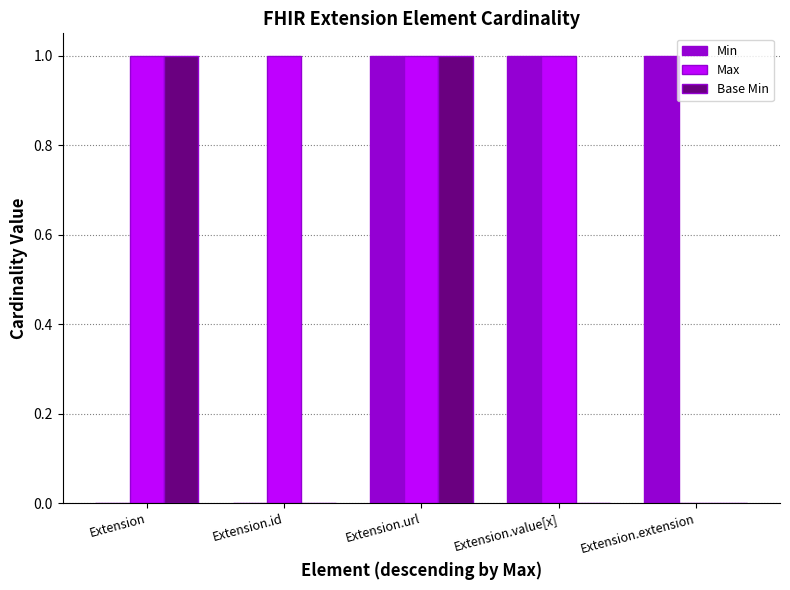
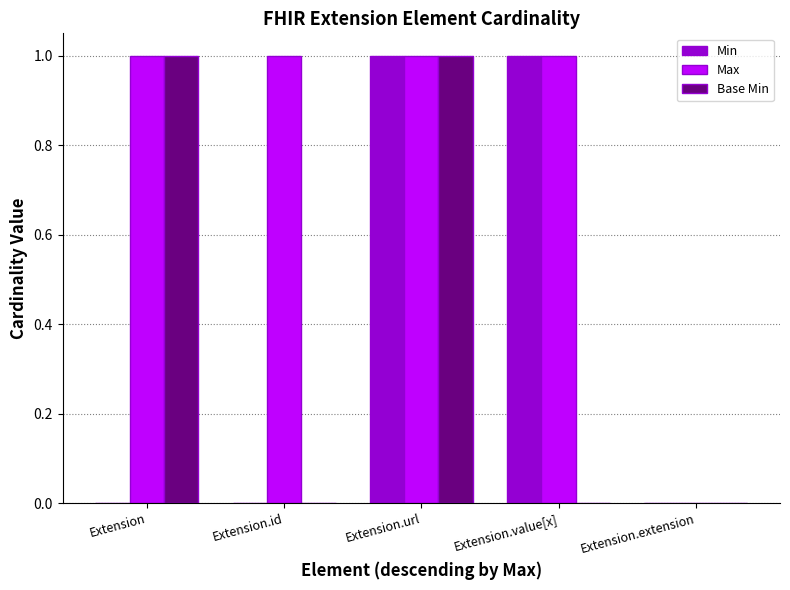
  {
    "Min": {
      "Extension": 0,
      "Extension.id": 0,
      "Extension.url": 1,
      "Extension.value[x]": 1,
-     "Extension.extension": 1
+     "Extension.extension": 0
    },
    "Max": {
      "Extension": 1,
      "Extension.id": 1,
      "Extension.url": 1,
      "Extension.value[x]": 1,
      "Extension.extension": 0
    },
    "Base Min": {
      "Extension": 1,
      "Extension.id": 0,
      "Extension.url": 1,
      "Extension.value[x]": 0,
      "Extension.extension": 0
    }
  }
